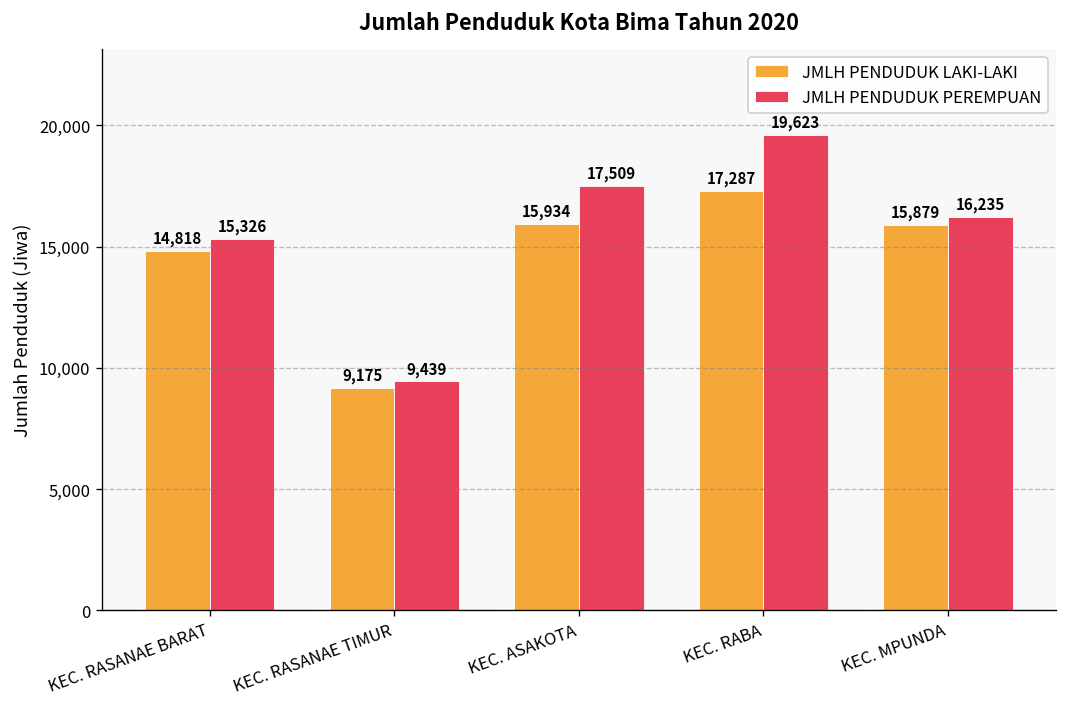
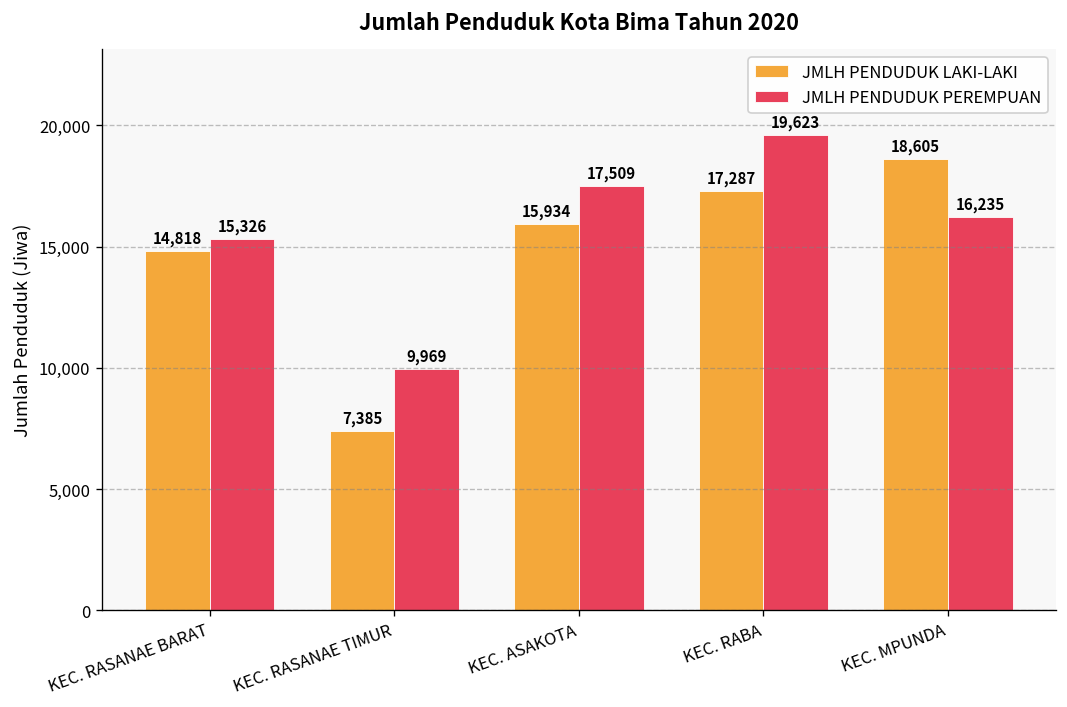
  {
    "JMLH PENDUDUK LAKI-LAKI": {
      "KEC. RASANAE BARAT": "14,818",
-     "KEC. RASANAE TIMUR": "9,175",
+     "KEC. RASANAE TIMUR": "7,385",
      "KEC. ASAKOTA": "15,934",
      "KEC. RABA": "17,287",
-     "KEC. MPUNDA": "15,879"
+     "KEC. MPUNDA": "18,605"
    },
    "JMLH PENDUDUK PEREMPUAN": {
      "KEC. RASANAE BARAT": "15,326",
-     "KEC. RASANAE TIMUR": "9,439",
+     "KEC. RASANAE TIMUR": "9,969",
      "KEC. ASAKOTA": "17,509",
      "KEC. RABA": "19,623",
      "KEC. MPUNDA": "16,235"
    }
  }
